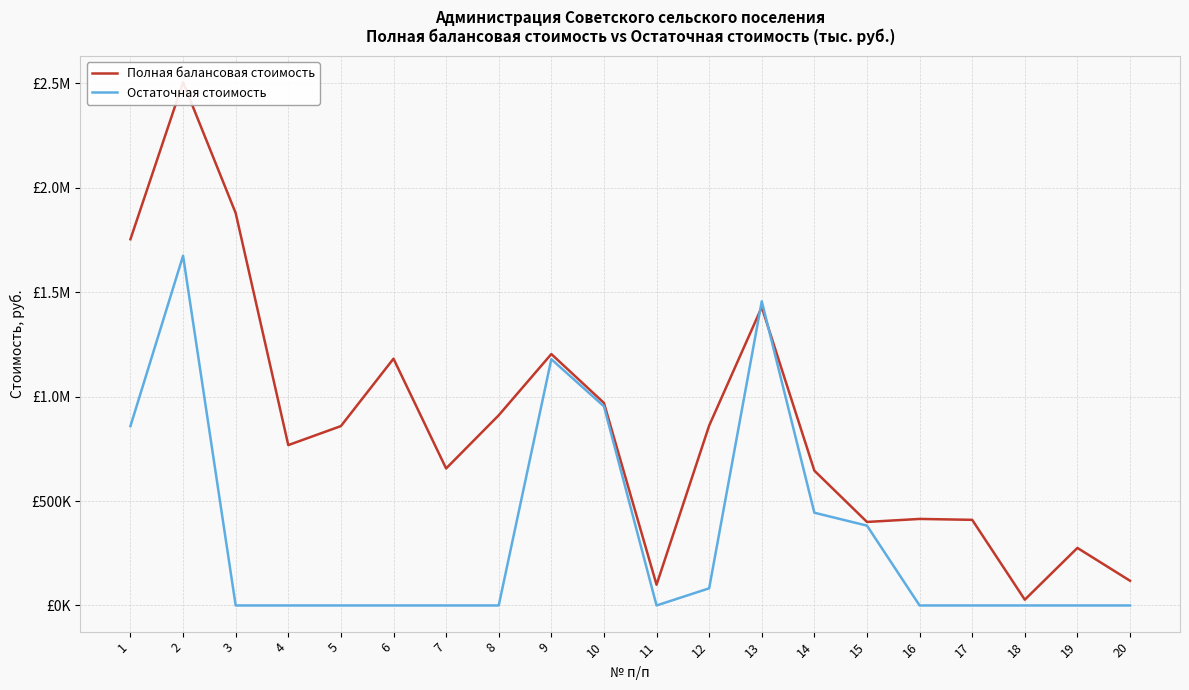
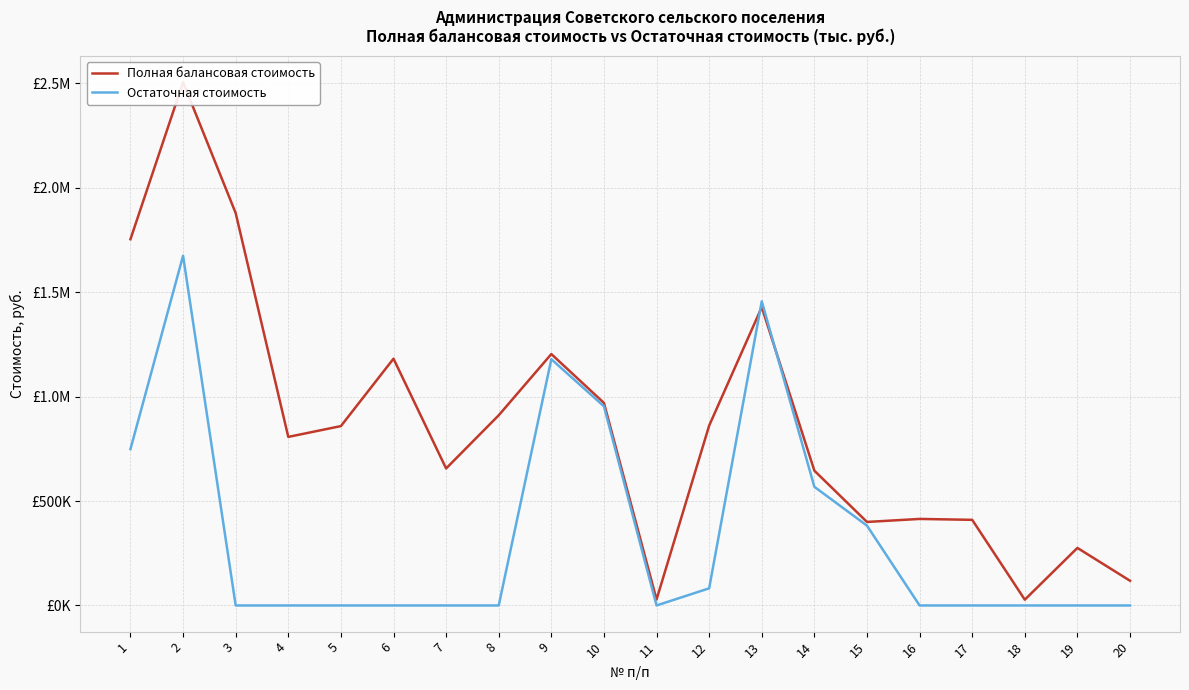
  {
    "Полная балансовая стоимость": {
      "1": "£1750000",
      "3": "£1880000",
-     "4": "£770000",
+     "4": "£810000",
      "5": "£860000",
      "6": "£1180000",
      "7": "£660000",
      "8": "£910000",
      "9": "£1200000",
      "10": "£970000",
-     "11": "£100000",
+     "11": "£30000",
      "12": "£860000",
      "13": "£1430000",
      "14": "£650000",
      "15": "£400000",
      "16": "£410000",
      "17": "£410000",
      "18": "£30000",
      "19": "£280000",
      "20": "£120000"
    },
    "Остаточная стоимость": {
-     "1": "£860000",
+     "1": "£750000",
      "2": "£1670000",
      "3": "£0",
      "4": "£0",
      "5": "£0",
      "6": "£0",
      "7": "£0",
      "8": "£0",
      "9": "£1180000",
      "10": "£950000",
      "11": "£0",
      "12": "£80000",
      "13": "£1460000",
-     "14": "£440000",
+     "14": "£570000",
      "15": "£380000",
      "16": "£0",
      "17": "£0",
      "18": "£0",
      "19": "£0",
      "20": "£0"
    }
  }
